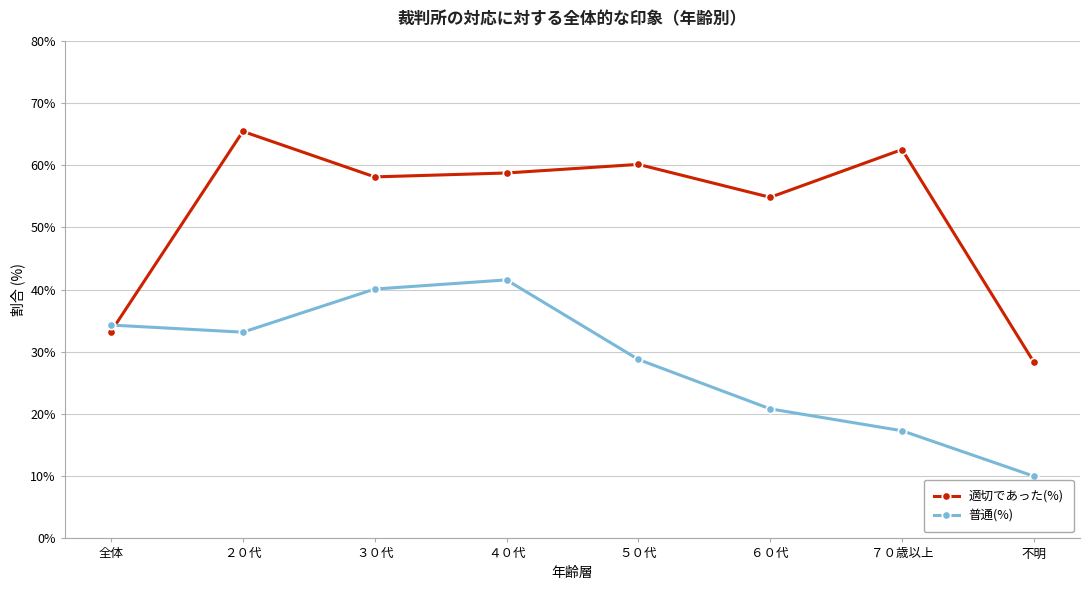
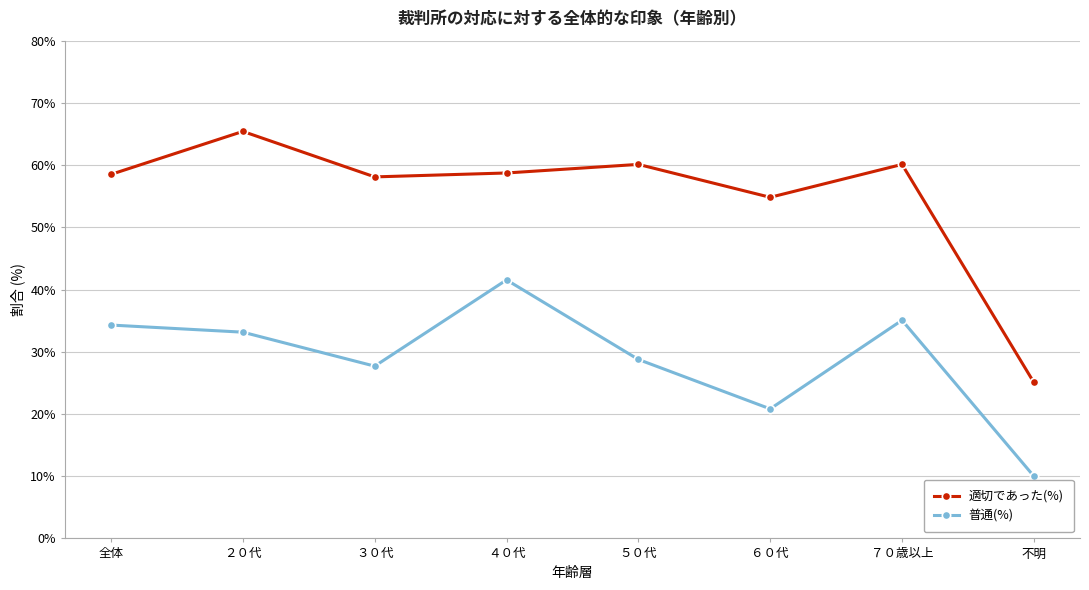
  {
    "適切であった(%)": {
-     "全体": "33%",
+     "全体": "59%",
      "２０代": "65%",
      "３０代": "58%",
      "４０代": "59%",
      "５０代": "60%",
      "６０代": "55%",
-     "７０歳以上": "63%",
-     "不明": "28%"
+     "７０歳以上": "60%",
+     "不明": "25%"
    },
    "普通(%)": {
      "全体": "34%",
      "２０代": "33%",
-     "３０代": "40%",
+     "３０代": "28%",
      "４０代": "42%",
      "５０代": "29%",
      "６０代": "21%",
-     "７０歳以上": "17%",
+     "７０歳以上": "35%",
      "不明": "10%"
    }
  }
